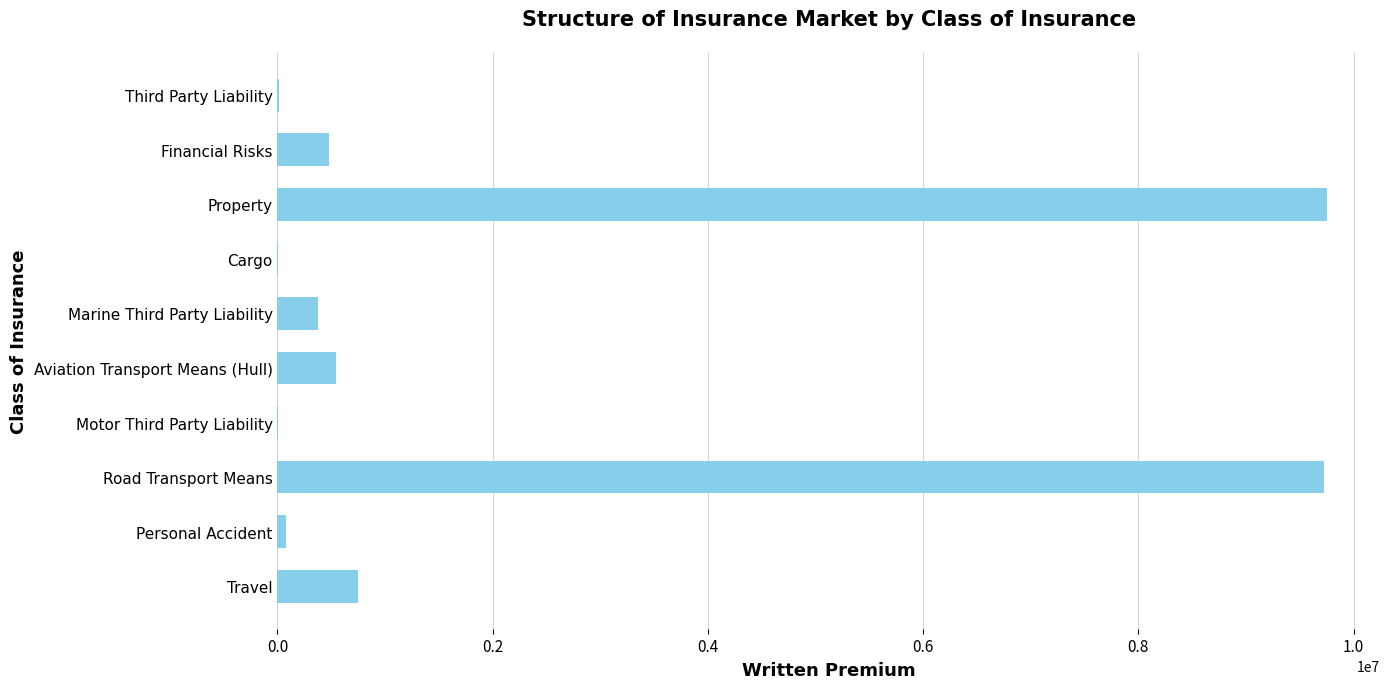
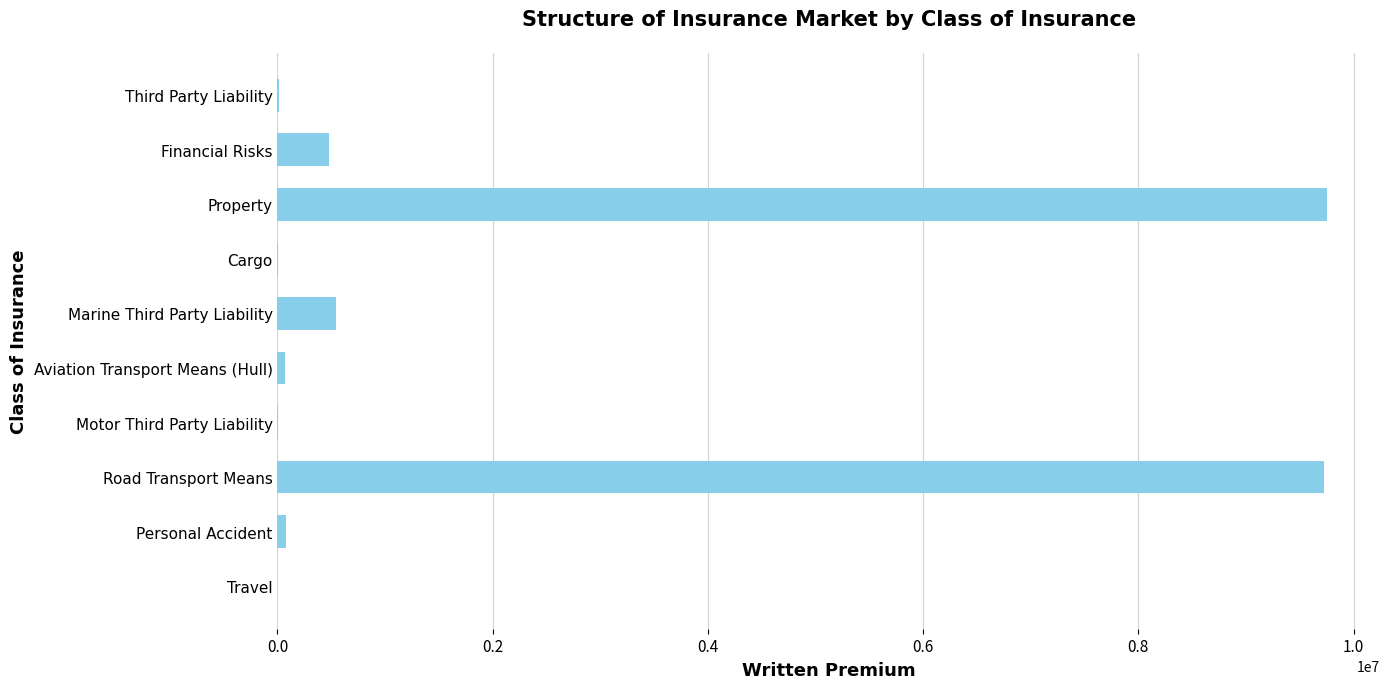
  {
    "Financial Risks": 480000,
    "Property": 9760000,
-   "Marine Third Party Liability": 380000,
-   "Aviation Transport Means (Hull)": 550000,
+   "Marine Third Party Liability": 540000,
+   "Aviation Transport Means (Hull)": 70000,
    "Road Transport Means": 9730000,
    "Personal Accident": 80000,
-   "Travel": 750000
+   "Travel": 0
  }
